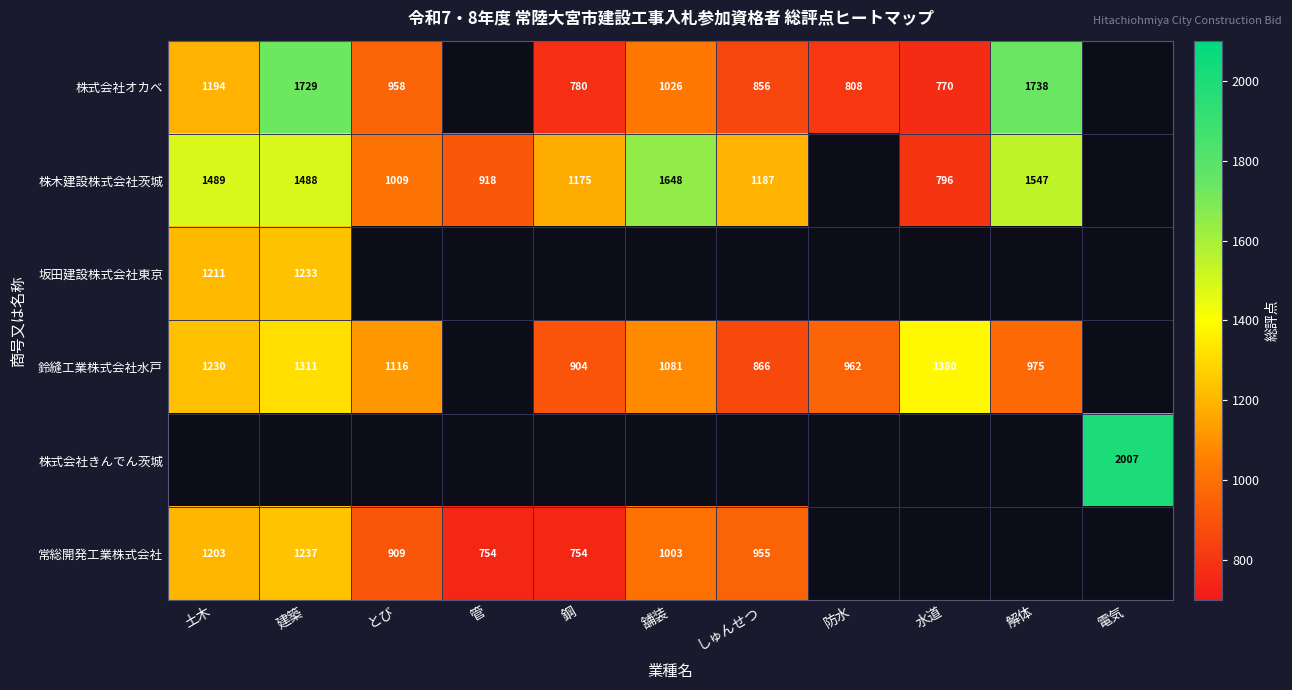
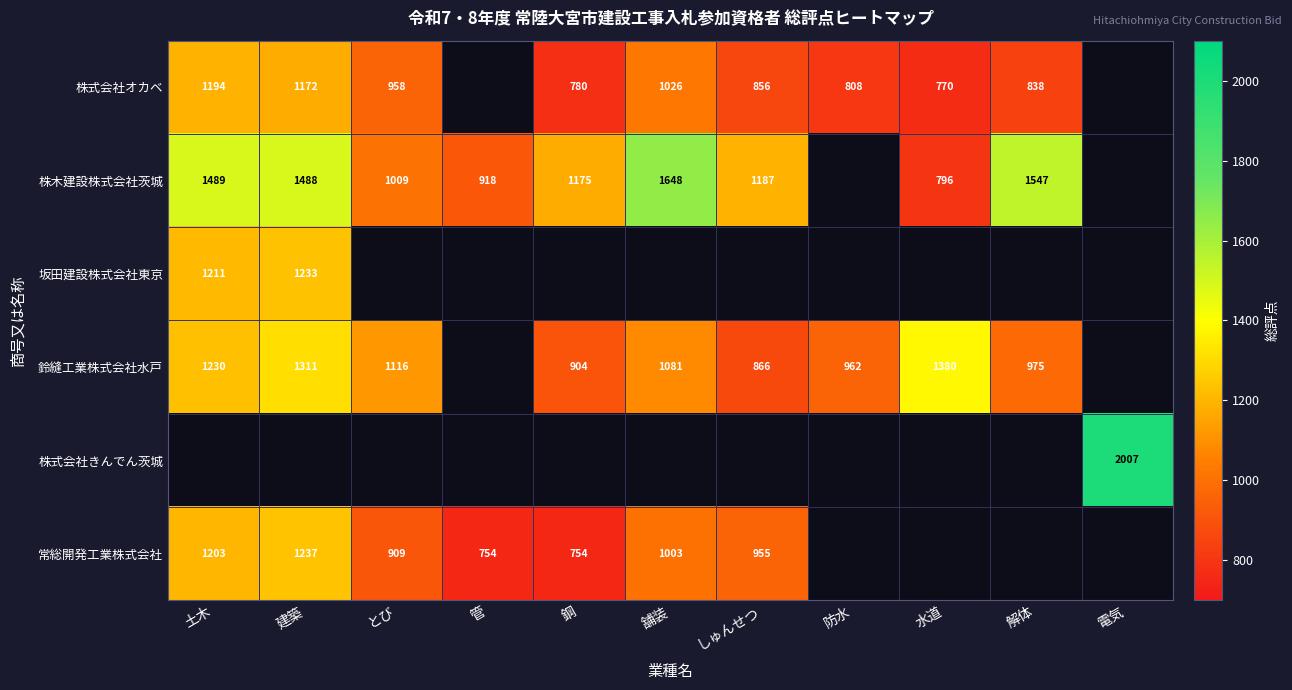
  {
    "株式会社オカベ": {
      "土木": 1194,
-     "建築": 1729,
+     "建築": 1172,
      "とび": 958,
      "鋼": 780,
      "舗装": 1026,
      "しゅんせつ": 856,
      "防水": 808,
      "水道": 770,
-     "解体": 1738
+     "解体": 838
    },
    "株木建設株式会社茨城": {
      "土木": 1489,
      "建築": 1488,
      "とび": 1009,
      "管": 918,
      "鋼": 1175,
      "舗装": 1648,
      "しゅんせつ": 1187,
      "水道": 796,
      "解体": 1547
    },
    "坂田建設株式会社東京": {
      "土木": 1211,
      "建築": 1233
    },
    "鈴縫工業株式会社水戸": {
      "土木": 1230,
      "建築": 1311,
      "とび": 1116,
      "鋼": 904,
      "舗装": 1081,
      "しゅんせつ": 866,
      "防水": 962,
      "水道": 1380,
      "解体": 975
    },
    "株式会社きんでん茨城": {
      "電気": 2007
    },
    "常総開発工業株式会社": {
      "土木": 1203,
      "建築": 1237,
      "とび": 909,
      "管": 754,
      "鋼": 754,
      "舗装": 1003,
      "しゅんせつ": 955
    }
  }
